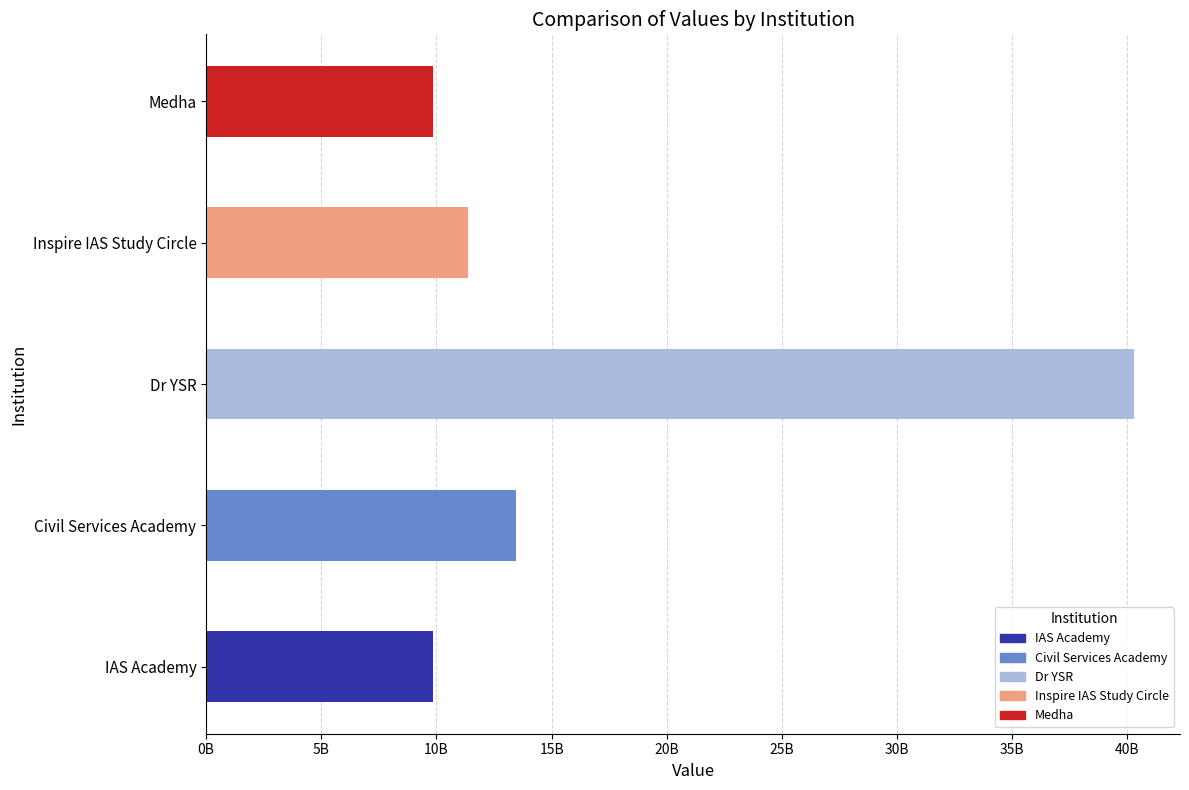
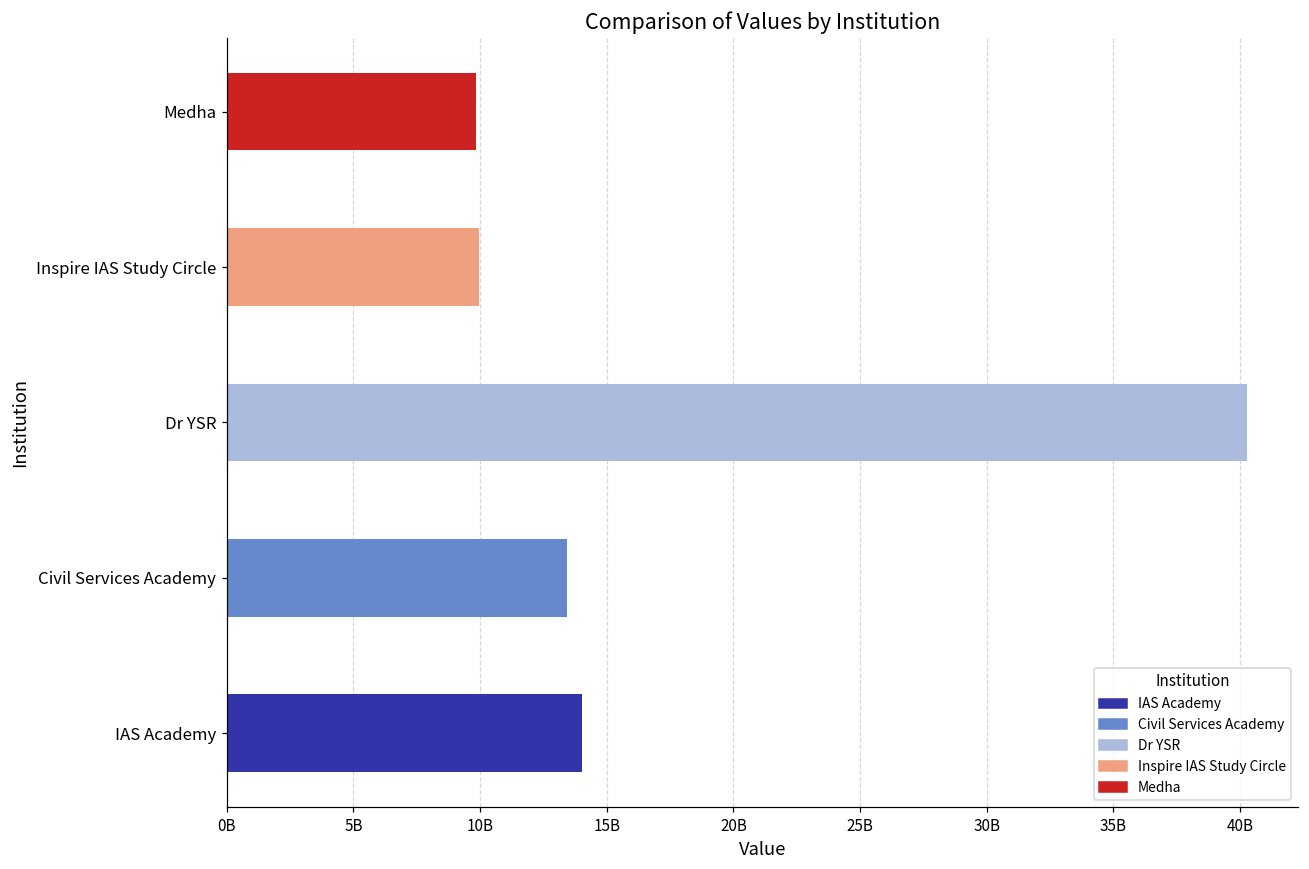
  {
    "Medha": 9800000000,
-   "Inspire IAS Study Circle": 11400000000,
+   "Inspire IAS Study Circle": 9900000000,
    "Dr YSR": 40300000000,
    "Civil Services Academy": 13400000000,
-   "IAS Academy": 9900000000
+   "IAS Academy": 14000000000
  }
